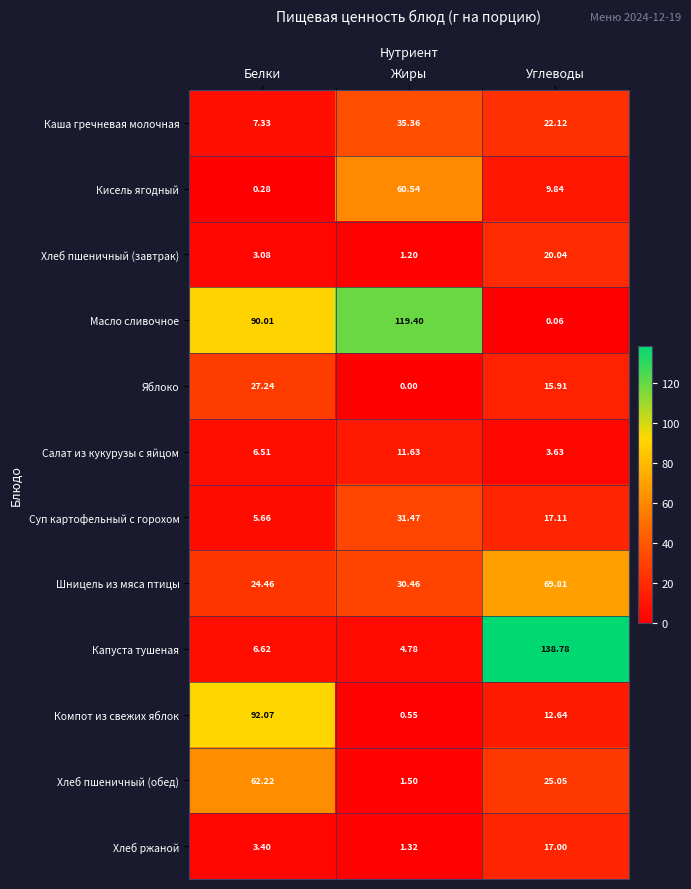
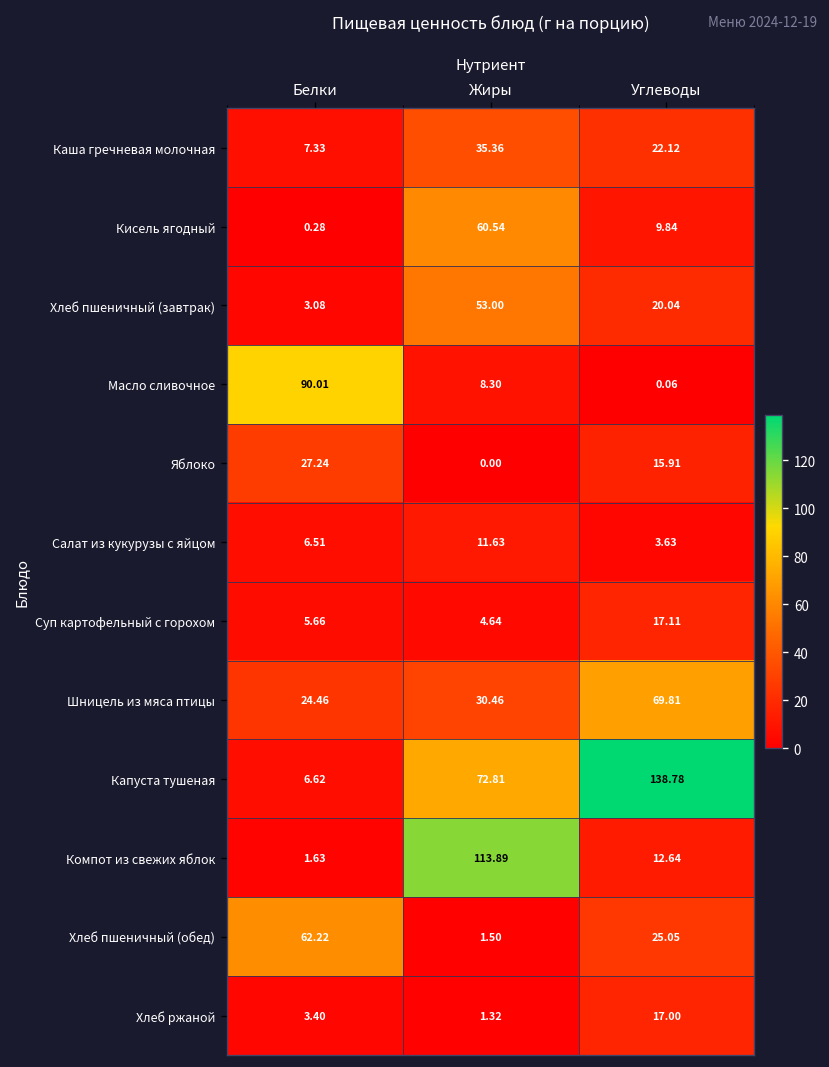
  {
    "Каша гречневая молочная": {
      "Белки": 7.33,
      "Жиры": 35.36,
      "Углеводы": 22.12
    },
    "Кисель ягодный": {
      "Белки": 0.28,
      "Жиры": 60.54,
      "Углеводы": 9.84
    },
    "Хлеб пшеничный (завтрак)": {
      "Белки": 3.08,
-     "Жиры": 1.20,
+     "Жиры": 53.00,
      "Углеводы": 20.04
    },
    "Масло сливочное": {
      "Белки": 90.01,
-     "Жиры": 119.40,
+     "Жиры": 8.30,
      "Углеводы": 0.06
    },
    "Яблоко": {
      "Белки": 27.24,
      "Жиры": 0.00,
      "Углеводы": 15.91
    },
    "Салат из кукурузы с яйцом": {
      "Белки": 6.51,
      "Жиры": 11.63,
      "Углеводы": 3.63
    },
    "Суп картофельный с горохом": {
      "Белки": 5.66,
-     "Жиры": 31.47,
+     "Жиры": 4.64,
      "Углеводы": 17.11
    },
    "Шницель из мяса птицы": {
      "Белки": 24.46,
      "Жиры": 30.46,
      "Углеводы": 69.81
    },
    "Капуста тушеная": {
      "Белки": 6.62,
-     "Жиры": 4.78,
+     "Жиры": 72.81,
      "Углеводы": 138.78
    },
    "Компот из свежих яблок": {
-     "Белки": 92.07,
-     "Жиры": 0.55,
+     "Белки": 1.63,
+     "Жиры": 113.89,
      "Углеводы": 12.64
    },
    "Хлеб пшеничный (обед)": {
      "Белки": 62.22,
      "Жиры": 1.50,
      "Углеводы": 25.05
    },
    "Хлеб ржаной": {
      "Белки": 3.40,
      "Жиры": 1.32,
      "Углеводы": 17.00
    }
  }
